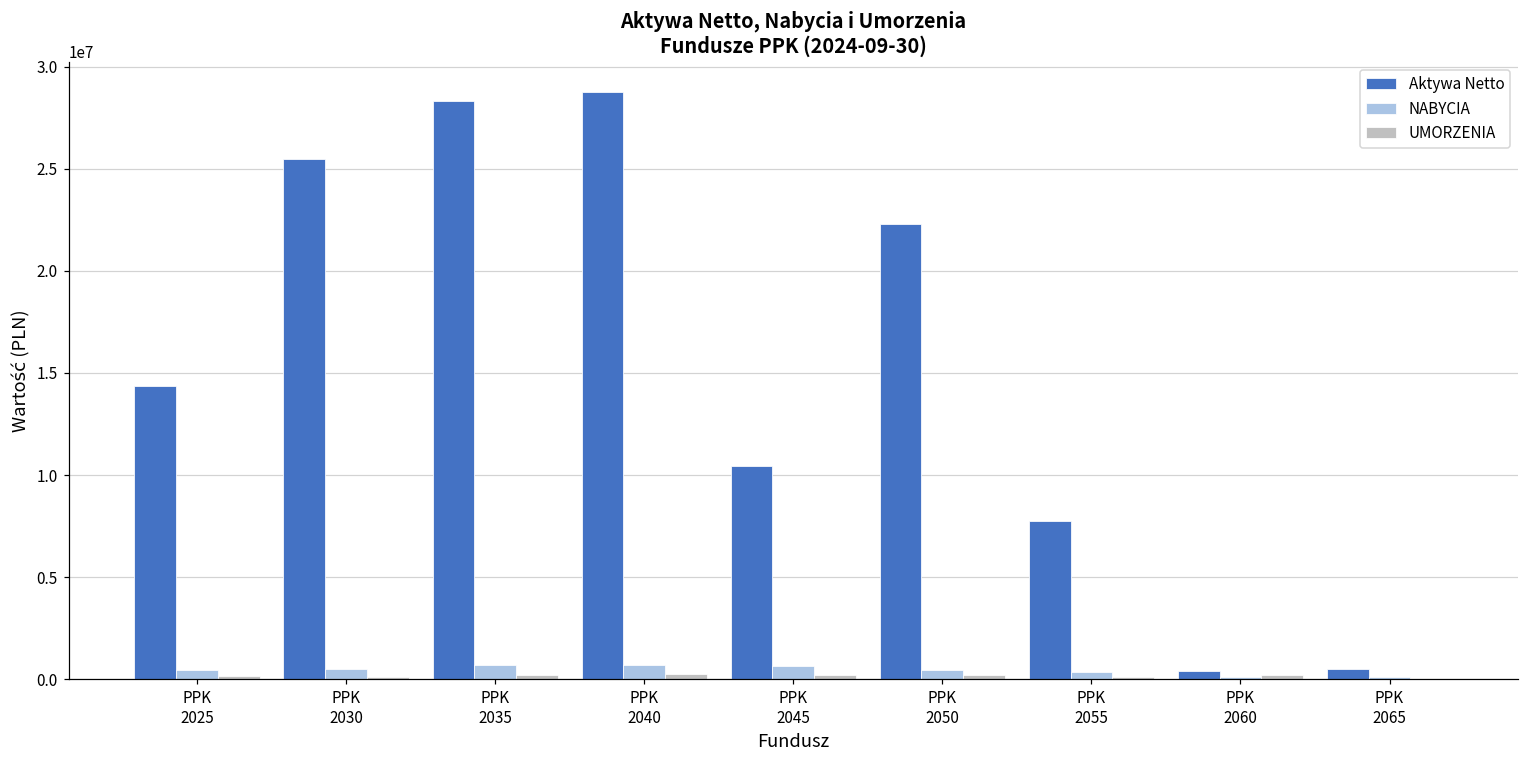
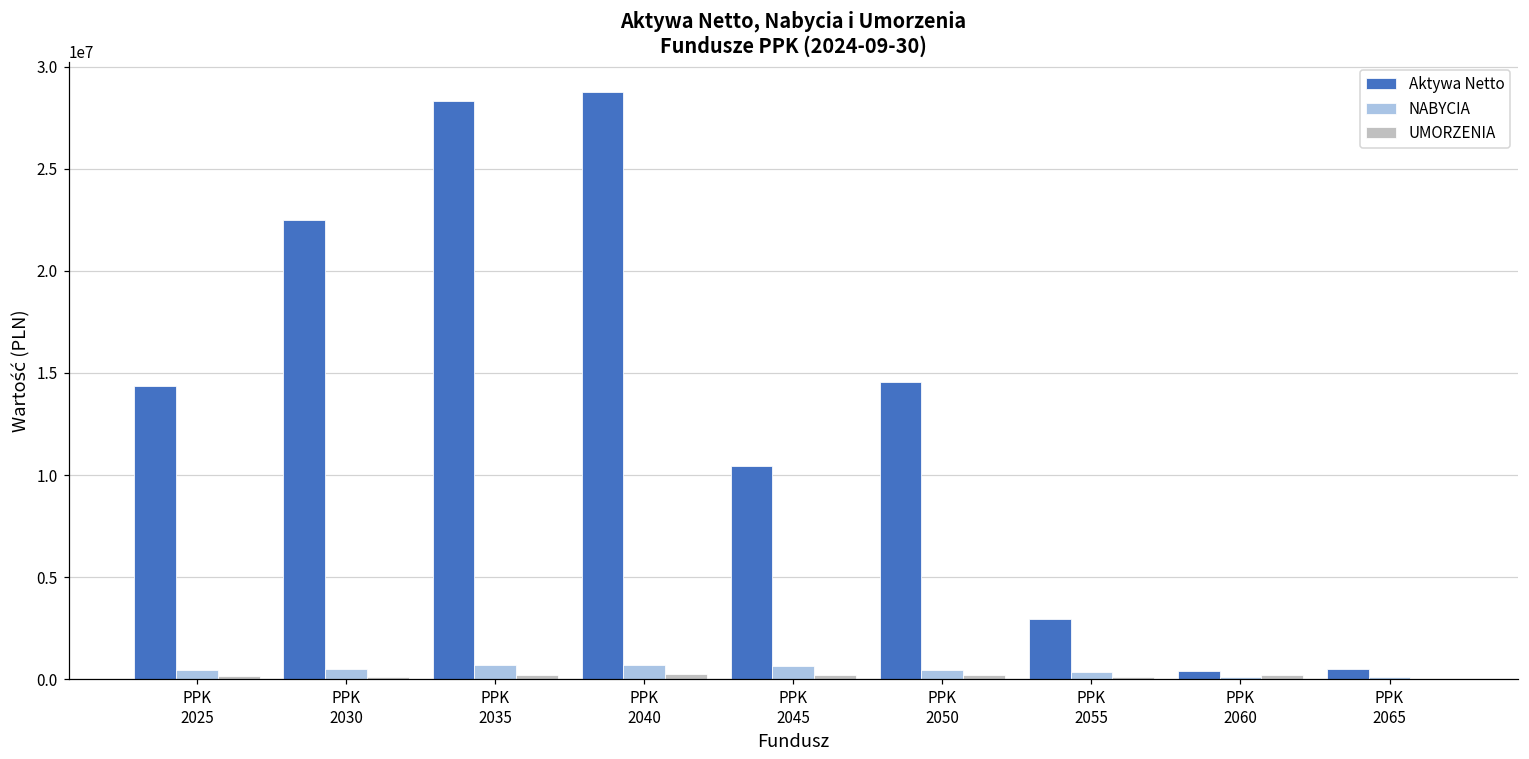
  {
    "Aktywa Netto": {
      "PPK 2025": 14300000,
-     "PPK 2030": 25500000,
+     "PPK 2030": 22500000,
      "PPK 2035": 28300000,
      "PPK 2040": 28800000,
      "PPK 2045": 10400000,
-     "PPK 2050": 22300000,
-     "PPK 2055": 7700000,
+     "PPK 2050": 14600000,
+     "PPK 2055": 2900000,
      "PPK 2060": 400000,
      "PPK 2065": 500000
    }
  }
